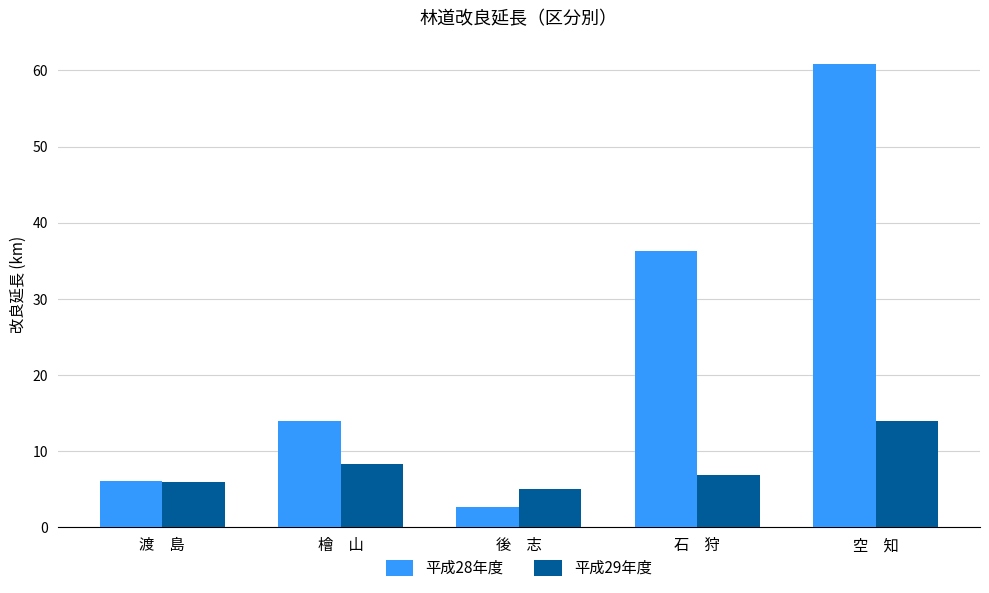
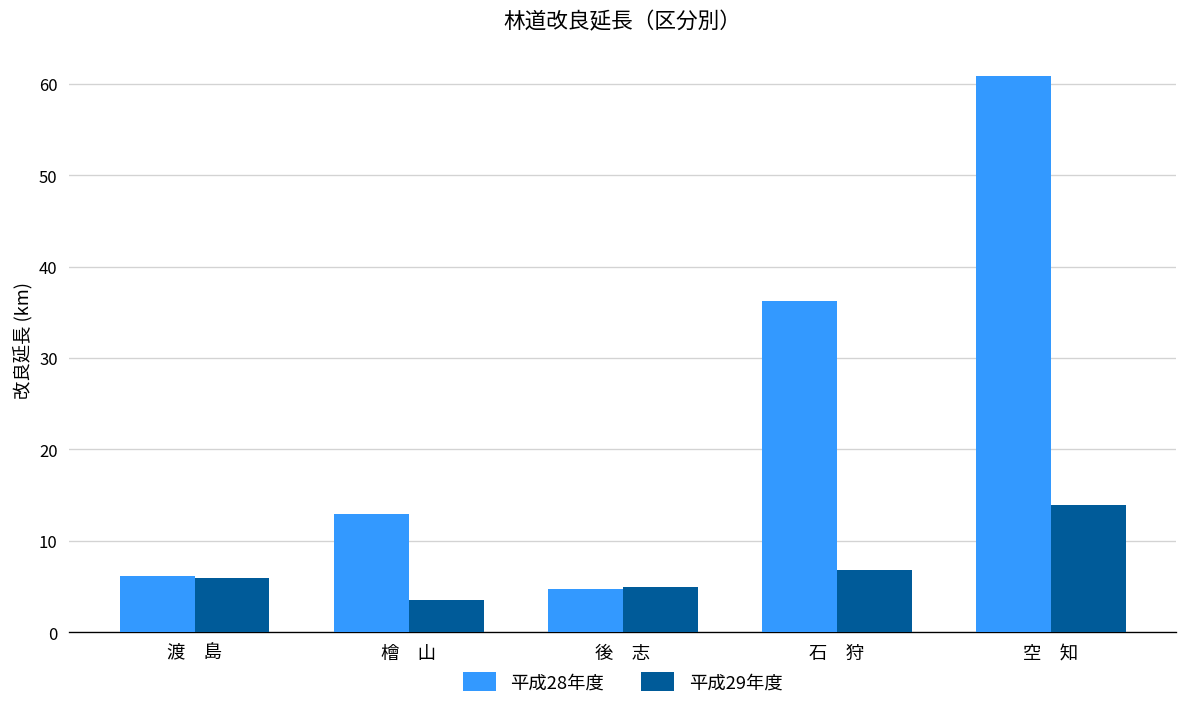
  {
    "平成28年度": {
      "渡 島": 6,
-     "檜 山": 14,
-     "後 志": 3,
+     "檜 山": 13,
+     "後 志": 5,
      "石 狩": 36,
      "空 知": 61
    },
    "平成29年度": {
      "渡 島": 6,
-     "檜 山": 8,
+     "檜 山": 4,
      "後 志": 5,
      "石 狩": 7,
      "空 知": 14
    }
  }
